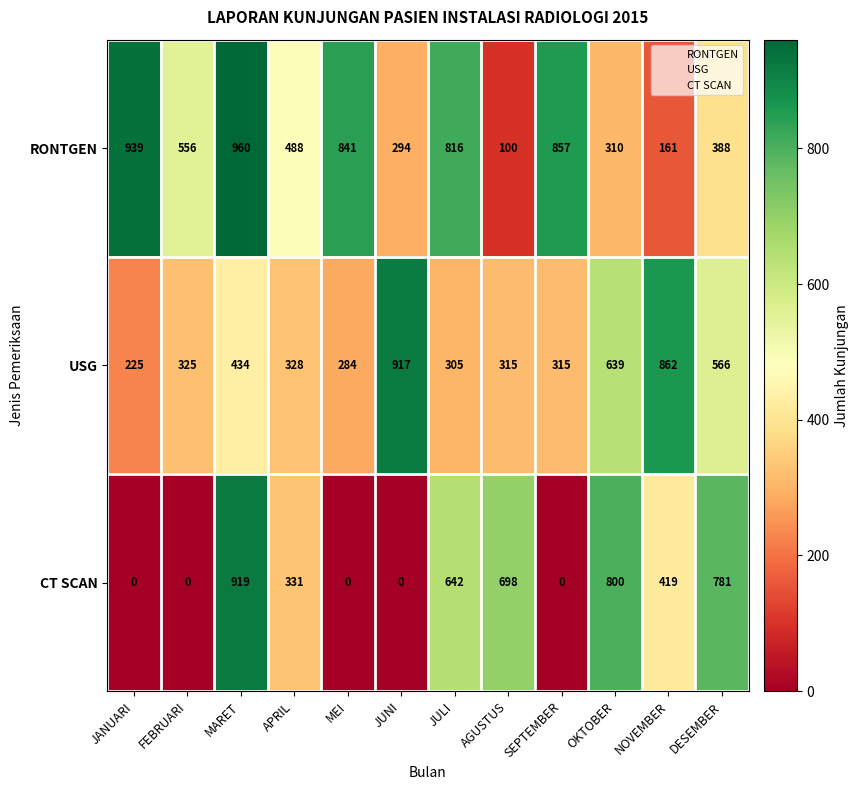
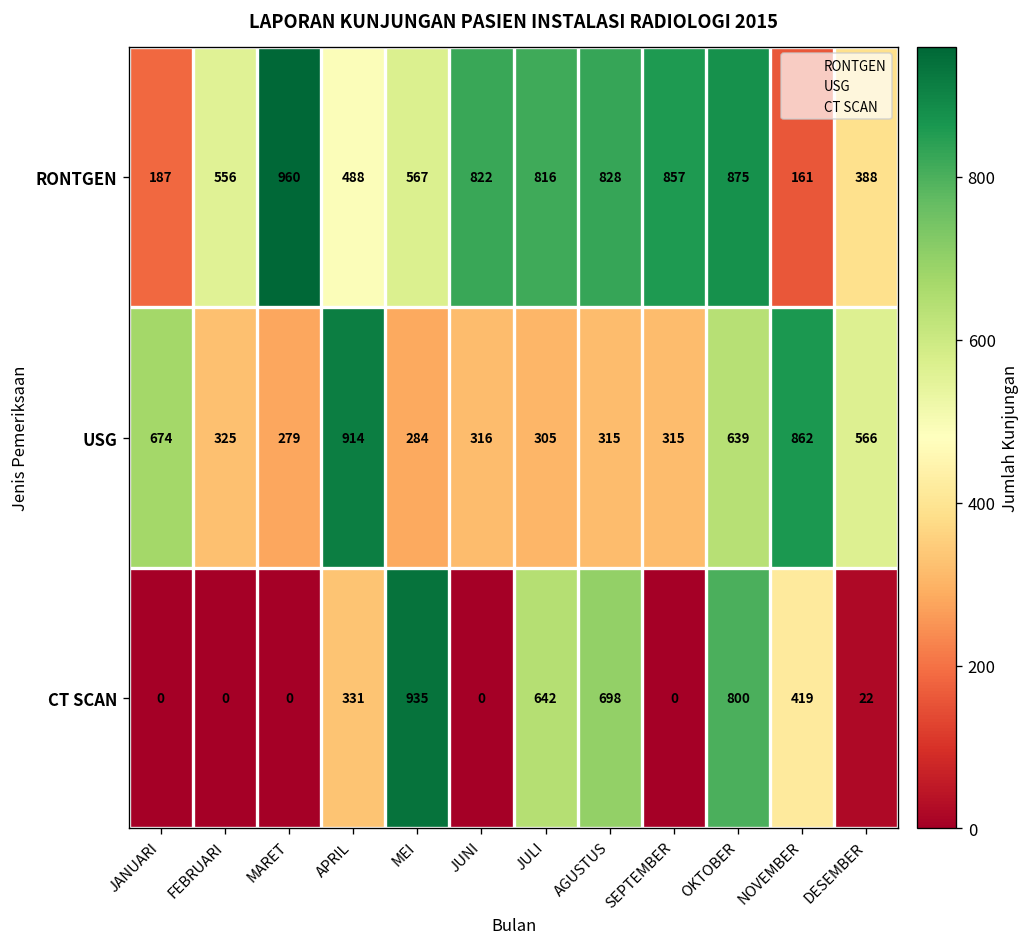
  {
    "RONTGEN": {
-     "JANUARI": 939,
+     "JANUARI": 187,
      "FEBRUARI": 556,
      "MARET": 960,
      "APRIL": 488,
-     "MEI": 841,
-     "JUNI": 294,
+     "MEI": 567,
+     "JUNI": 822,
      "JULI": 816,
-     "AGUSTUS": 100,
+     "AGUSTUS": 828,
      "SEPTEMBER": 857,
-     "OKTOBER": 310,
+     "OKTOBER": 875,
      "NOVEMBER": 161,
      "DESEMBER": 388
    },
    "USG": {
-     "JANUARI": 225,
+     "JANUARI": 674,
      "FEBRUARI": 325,
-     "MARET": 434,
-     "APRIL": 328,
+     "MARET": 279,
+     "APRIL": 914,
      "MEI": 284,
-     "JUNI": 917,
+     "JUNI": 316,
      "JULI": 305,
      "AGUSTUS": 315,
      "SEPTEMBER": 315,
      "OKTOBER": 639,
      "NOVEMBER": 862,
      "DESEMBER": 566
    },
    "CT SCAN": {
      "JANUARI": 0,
      "FEBRUARI": 0,
-     "MARET": 919,
+     "MARET": 0,
      "APRIL": 331,
-     "MEI": 0,
+     "MEI": 935,
      "JUNI": 0,
      "JULI": 642,
      "AGUSTUS": 698,
      "SEPTEMBER": 0,
      "OKTOBER": 800,
      "NOVEMBER": 419,
-     "DESEMBER": 781
+     "DESEMBER": 22
    }
  }
